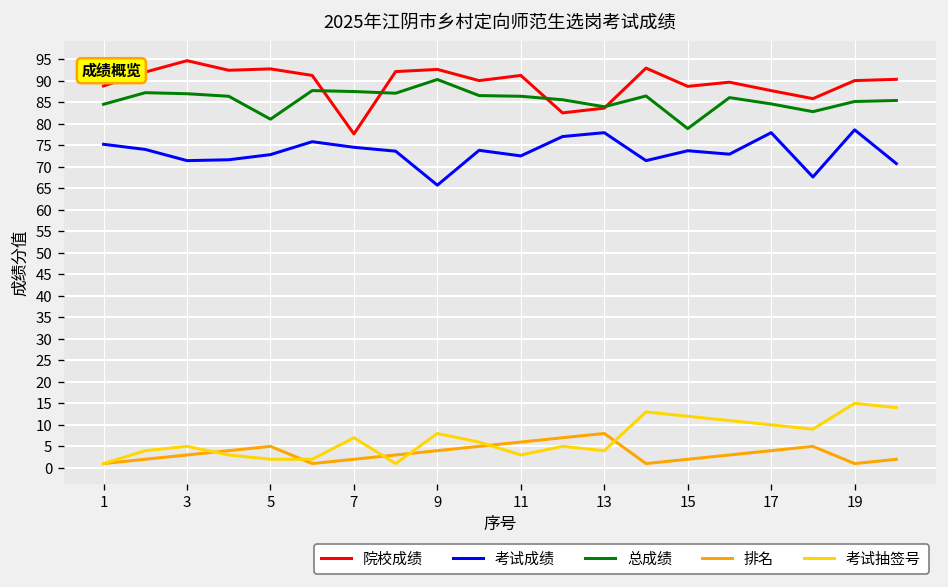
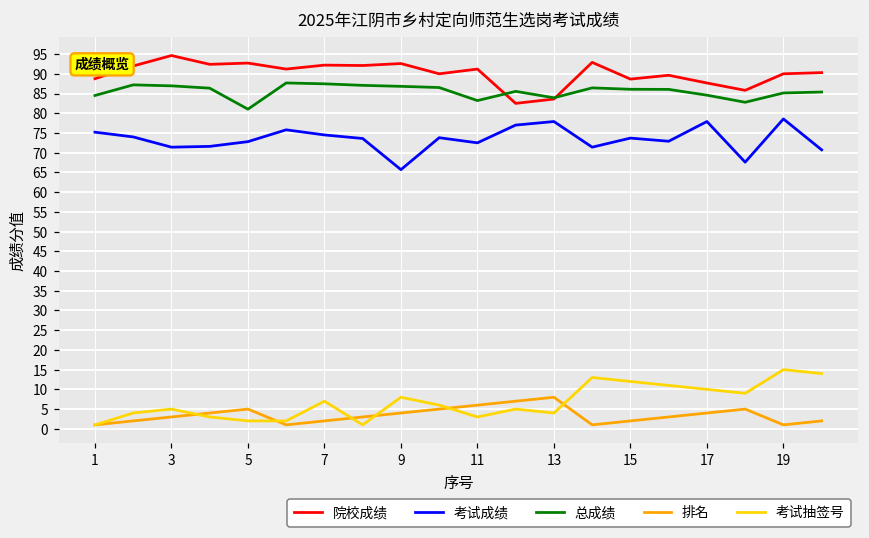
  {
    "院校成绩": {
      "1": 89,
      "3": 95,
      "5": 93,
-     "7": 78,
+     "7": 92,
      "9": 93,
      "11": 91,
      "15": 89,
      "17": 88,
      "19": 90
    },
    "考试成绩": {
      "1": 75,
      "3": 71,
      "5": 73,
      "7": 75,
      "9": 66,
      "11": 73,
      "13": 78,
      "15": 74,
      "17": 78,
      "19": 79
    },
    "总成绩": {
      "1": 84,
      "3": 87,
      "5": 81,
      "7": 87,
-     "9": 90,
-     "11": 86,
-     "15": 79,
+     "9": 87,
+     "11": 83,
+     "15": 86,
      "17": 85,
      "19": 85
    }
  }
